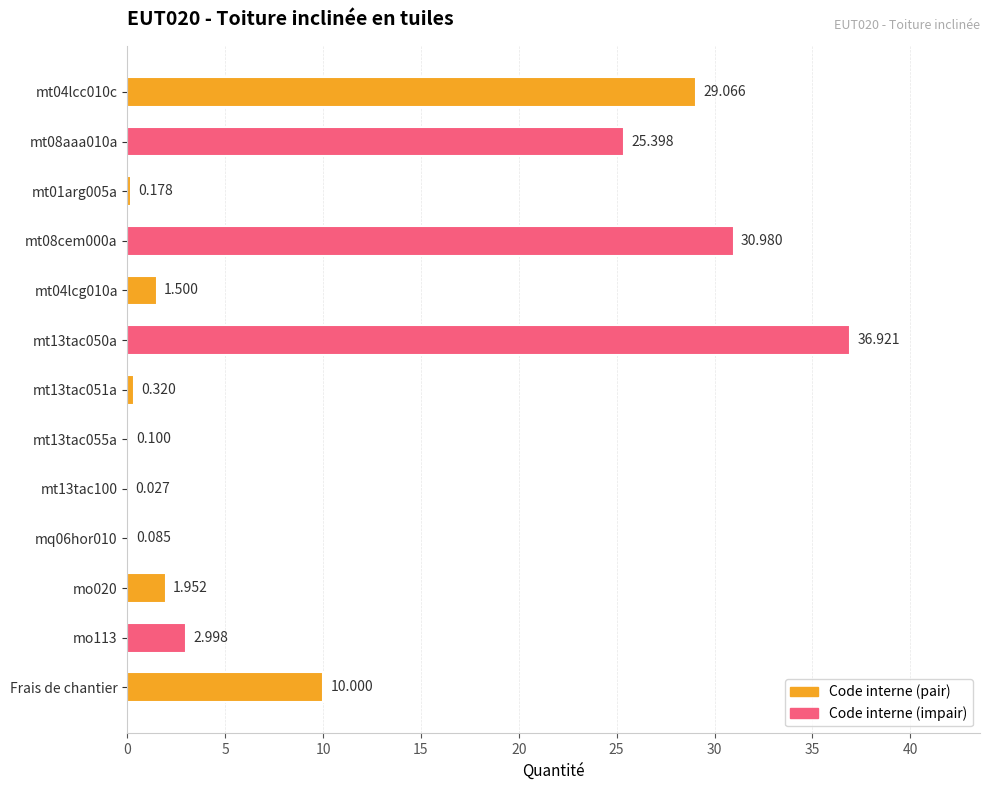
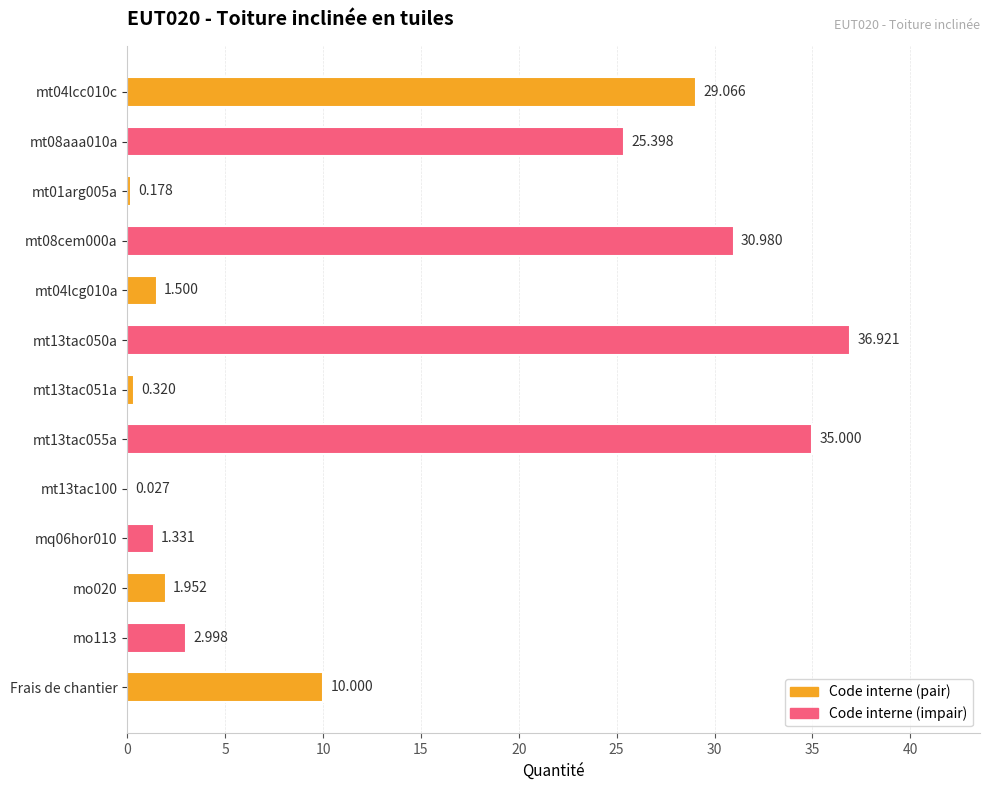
  {
    "mt04lcc010c": 29.066,
    "mt08aaa010a": 25.398,
    "mt01arg005a": 0.178,
    "mt08cem000a": 30.980,
    "mt04lcg010a": 1.500,
    "mt13tac050a": 36.921,
    "mt13tac051a": 0.320,
-   "mt13tac055a": 0.100,
+   "mt13tac055a": 35.000,
    "mt13tac100": 0.027,
-   "mq06hor010": 0.085,
+   "mq06hor010": 1.331,
    "mo020": 1.952,
    "mo113": 2.998,
    "Frais de chantier": 10.000
  }
